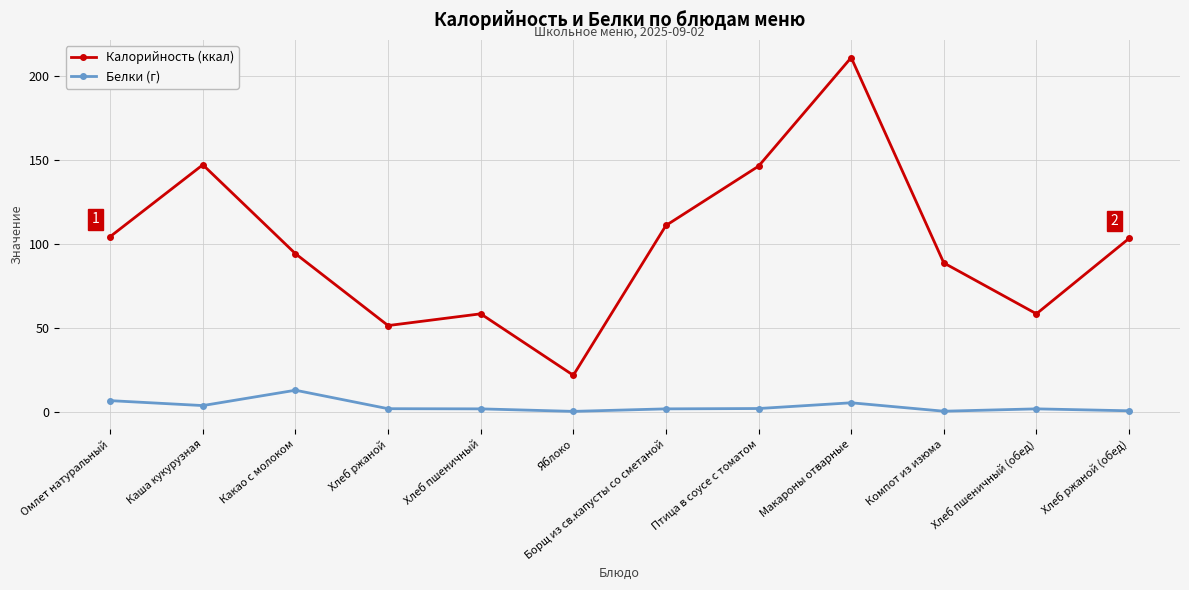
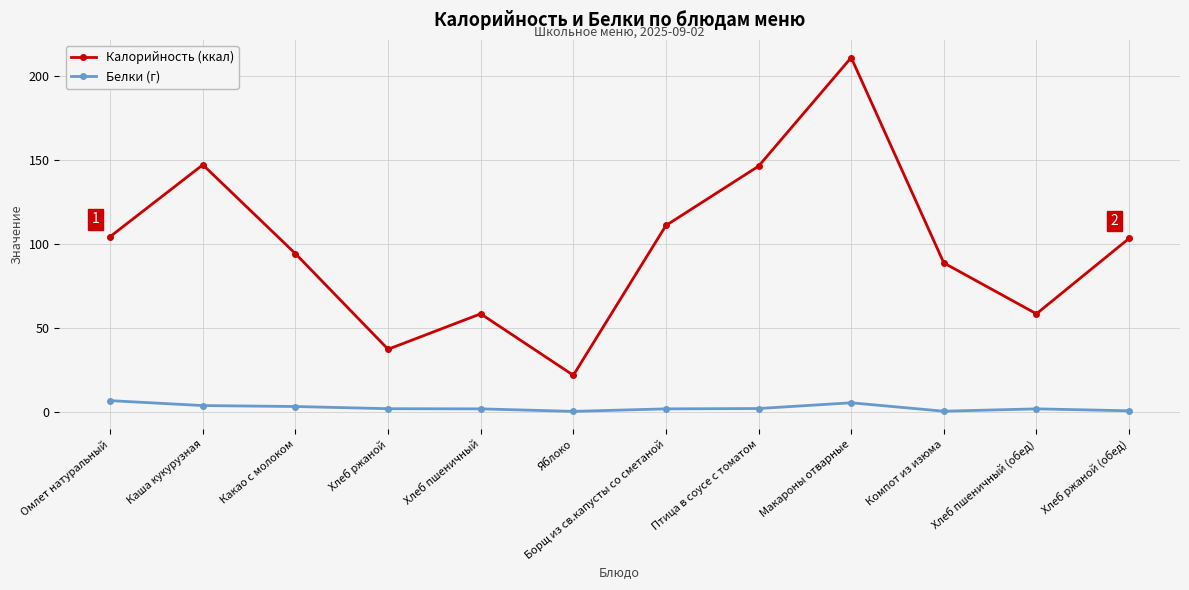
  {
    "Калорийность (ккал)": {
      "Каша кукурузная": 147,
      "Какао с молоком": 94,
-     "Хлеб ржаной": 52,
+     "Хлеб ржаной": 37,
      "Хлеб пшеничный": 59,
      "Яблоко": 22,
      "Борщ из св.капусты со сметаной": 111,
      "Птица в соусе с томатом": 146,
      "Макароны отварные": 211,
      "Компот из изюма": 89,
      "Хлеб пшеничный (обед)": 59
    },
    "Белки (г)": {
      "Омлет натуральный": 7,
      "Каша кукурузная": 4,
-     "Какао с молоком": 13,
+     "Какао с молоком": 3,
      "Хлеб ржаной": 2,
      "Хлеб пшеничный": 2,
      "Яблоко": 0,
      "Борщ из св.капусты со сметаной": 2,
      "Птица в соусе с томатом": 2,
      "Макароны отварные": 6,
      "Компот из изюма": 1,
      "Хлеб пшеничный (обед)": 2,
      "Хлеб ржаной (обед)": 1
    }
  }
